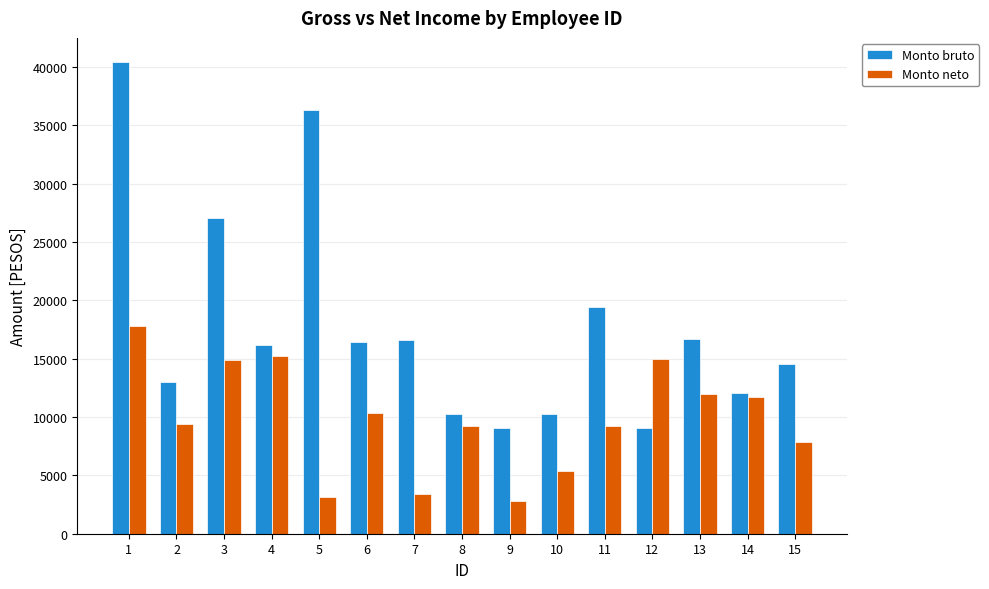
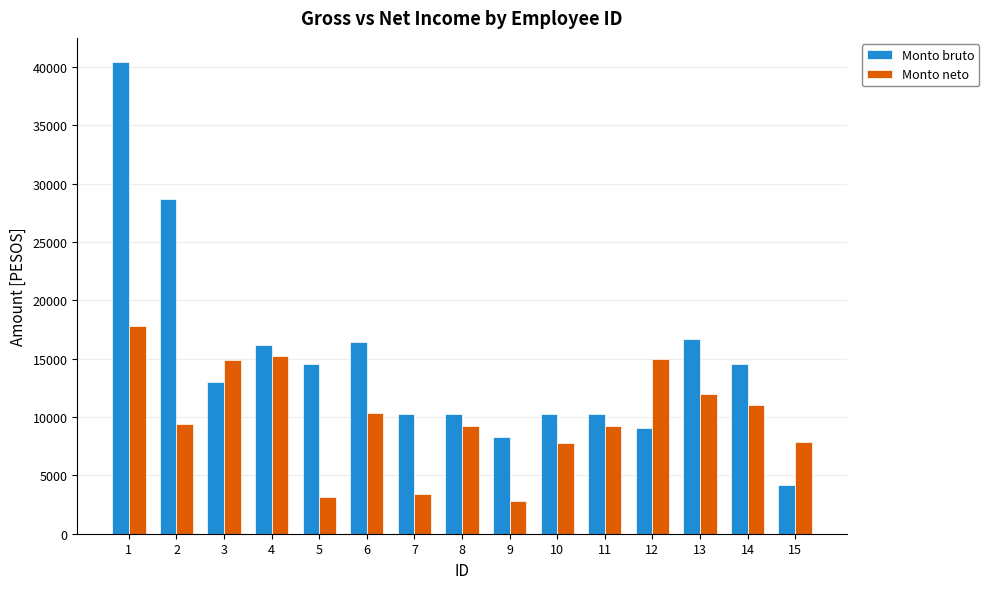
  {
    "Monto bruto": {
      "1": 40500,
-     "2": 13000,
-     "3": 27000,
+     "2": 28700,
+     "3": 13000,
      "4": 16100,
-     "5": 36300,
+     "5": 14600,
      "6": 16400,
-     "7": 16600,
+     "7": 10200,
      "8": 10200,
-     "9": 9100,
+     "9": 8300,
      "10": 10200,
-     "11": 19400,
+     "11": 10200,
      "12": 9100,
      "13": 16700,
-     "14": 12100,
-     "15": 14600
+     "14": 14600,
+     "15": 4200
    },
    "Monto neto": {
      "1": 17800,
      "2": 9400,
      "3": 14900,
      "4": 15300,
      "5": 3100,
      "6": 10400,
      "7": 3400,
      "8": 9300,
      "9": 2800,
-     "10": 5400,
+     "10": 7800,
      "11": 9300,
      "12": 15000,
      "13": 12000,
-     "14": 11700,
+     "14": 11100,
      "15": 7800
    }
  }
